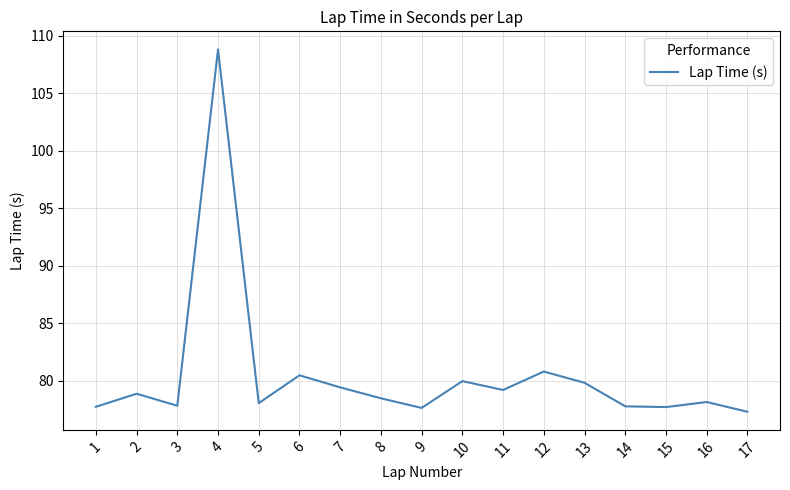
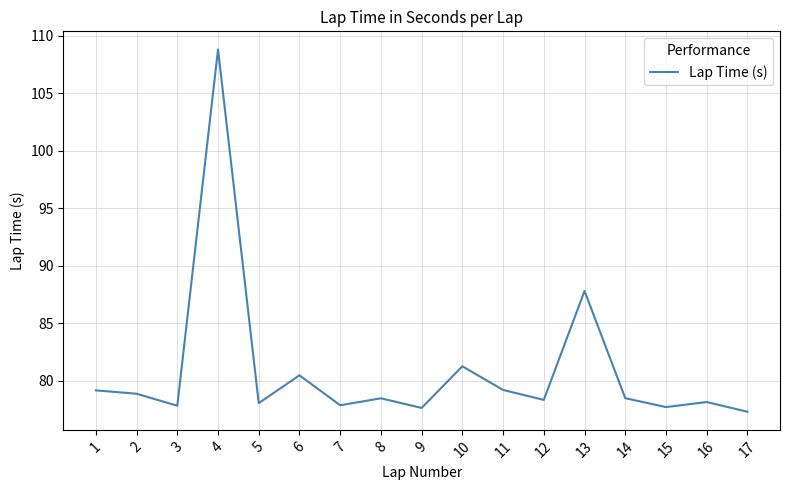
  {
-   "1": 77.7,
+   "1": 79.2,
    "2": 78.9,
    "3": 77.8,
    "4": 108.8,
    "5": 78.1,
    "6": 80.5,
-   "7": 79.4,
+   "7": 77.9,
    "8": 78.5,
    "9": 77.6,
-   "10": 80.0,
+   "10": 81.3,
    "11": 79.2,
-   "12": 80.8,
-   "13": 79.8,
-   "14": 77.8,
+   "12": 78.3,
+   "13": 87.8,
+   "14": 78.5,
    "15": 77.7,
    "16": 78.2,
    "17": 77.3
  }
